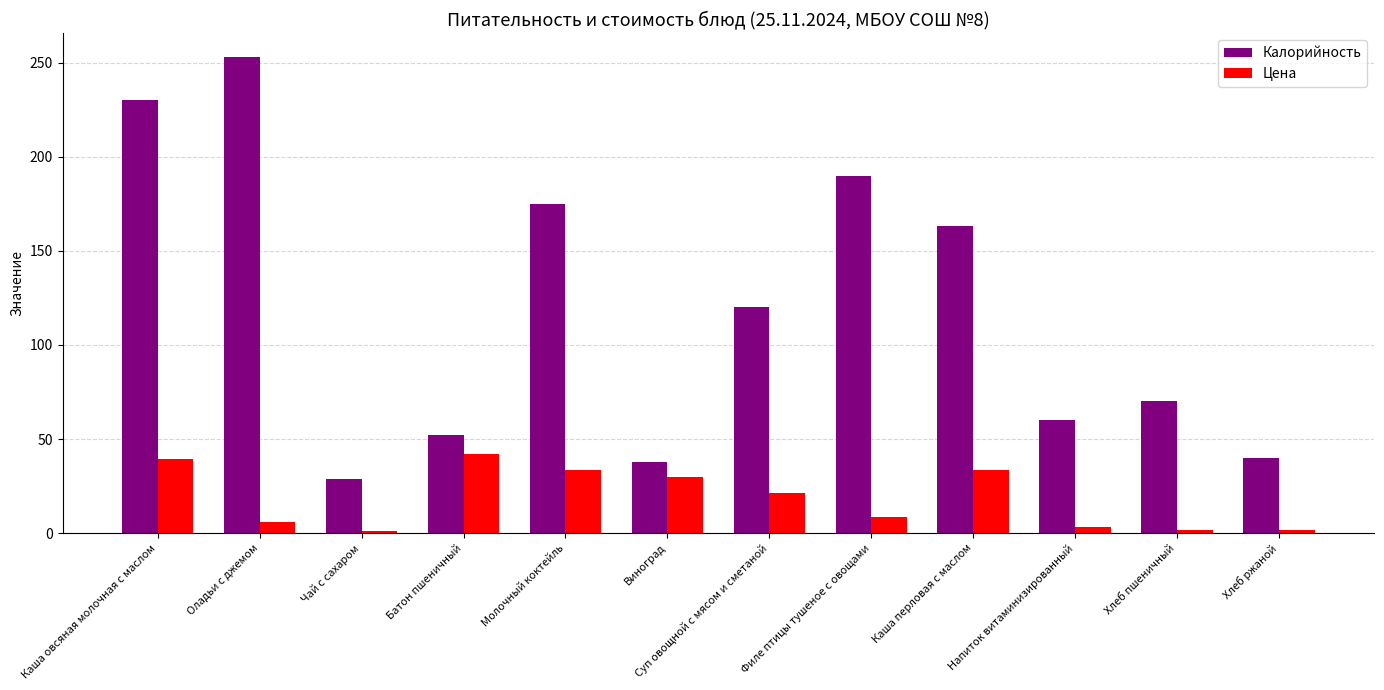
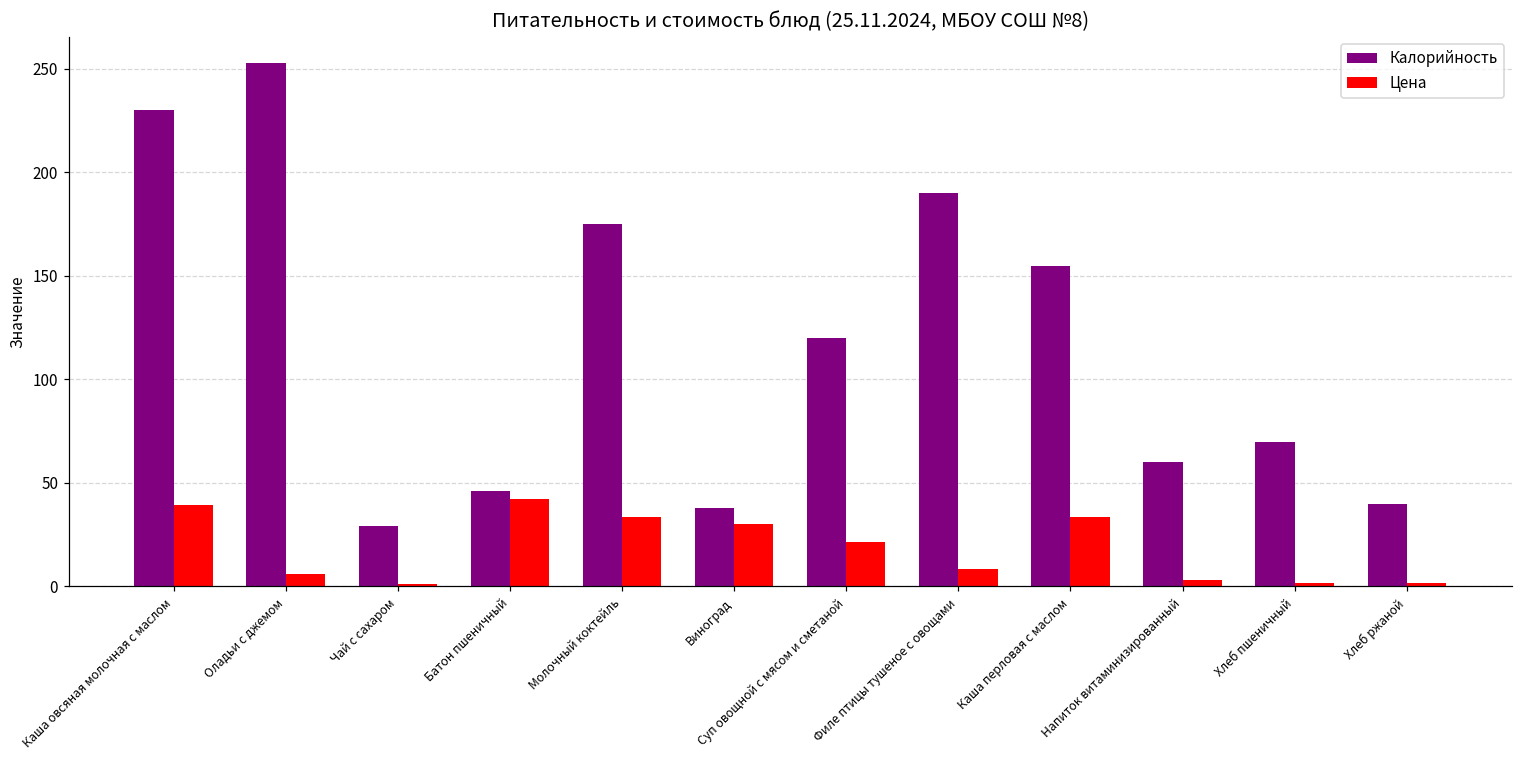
  {
    "Калорийность": {
      "Каша овсяная молочная с маслом": 230,
      "Оладьи с джемом": 253,
      "Чай с сахаром": 29,
-     "Батон пшеничный": 52,
+     "Батон пшеничный": 46,
      "Молочный коктейль": 175,
      "Виноград": 38,
      "Суп овощной с мясом и сметаной": 120,
      "Филе птицы тушеное с овощами": 190,
-     "Каша перловая с маслом": 163,
+     "Каша перловая с маслом": 155,
      "Напиток витаминизированный": 60,
      "Хлеб пшеничный": 70,
      "Хлеб ржаной": 40
    },
    "Цена": {
      "Каша овсяная молочная с маслом": 39,
      "Оладьи с джемом": 6,
      "Чай с сахаром": 1,
      "Батон пшеничный": 42,
      "Молочный коктейль": 34,
      "Виноград": 30,
      "Суп овощной с мясом и сметаной": 21,
      "Филе птицы тушеное с овощами": 8,
      "Каша перловая с маслом": 34,
      "Напиток витаминизированный": 3,
      "Хлеб пшеничный": 2,
      "Хлеб ржаной": 2
    }
  }
